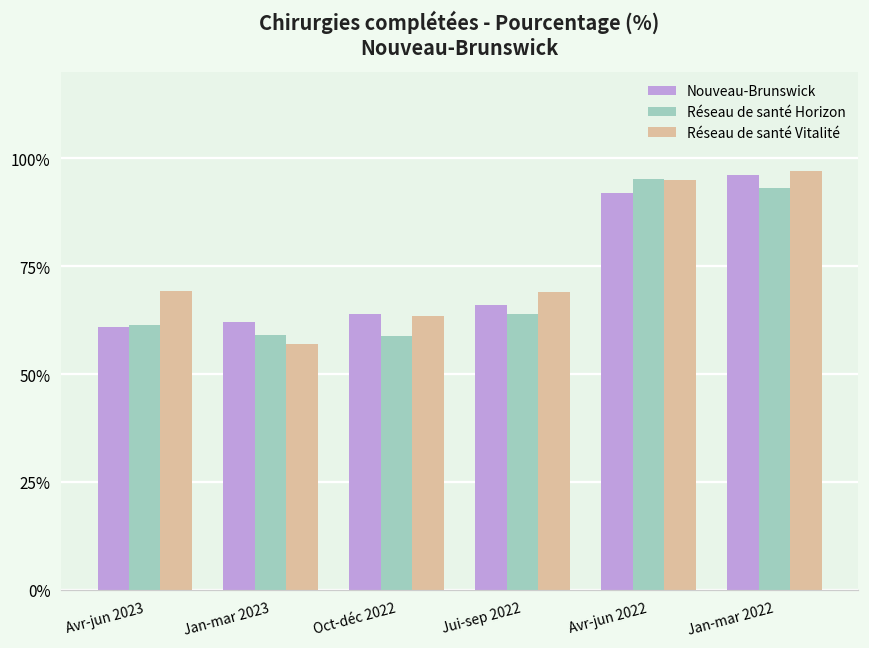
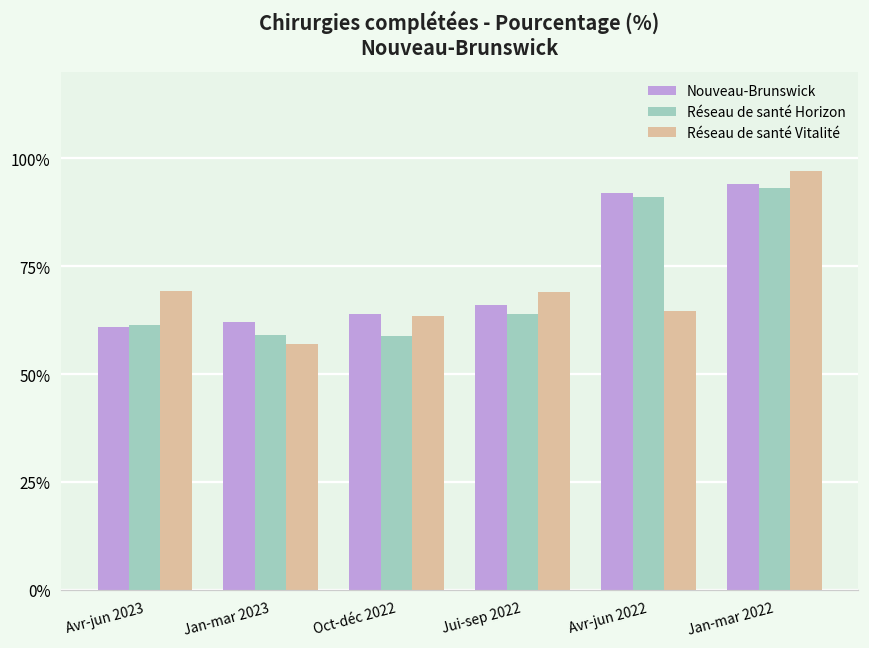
  {
    "Nouveau-Brunswick": {
      "Avr-jun 2023": "61%",
      "Jan-mar 2023": "62%",
      "Oct-déc 2022": "64%",
      "Jui-sep 2022": "66%",
      "Avr-jun 2022": "92%",
-     "Jan-mar 2022": "96%"
+     "Jan-mar 2022": "94%"
    },
    "Réseau de santé Horizon": {
      "Avr-jun 2023": "61%",
      "Jan-mar 2023": "59%",
      "Oct-déc 2022": "59%",
      "Jui-sep 2022": "64%",
-     "Avr-jun 2022": "95%",
+     "Avr-jun 2022": "91%",
      "Jan-mar 2022": "93%"
    },
    "Réseau de santé Vitalité": {
      "Avr-jun 2023": "69%",
      "Jan-mar 2023": "57%",
      "Oct-déc 2022": "64%",
      "Jui-sep 2022": "69%",
-     "Avr-jun 2022": "95%",
+     "Avr-jun 2022": "65%",
      "Jan-mar 2022": "97%"
    }
  }
